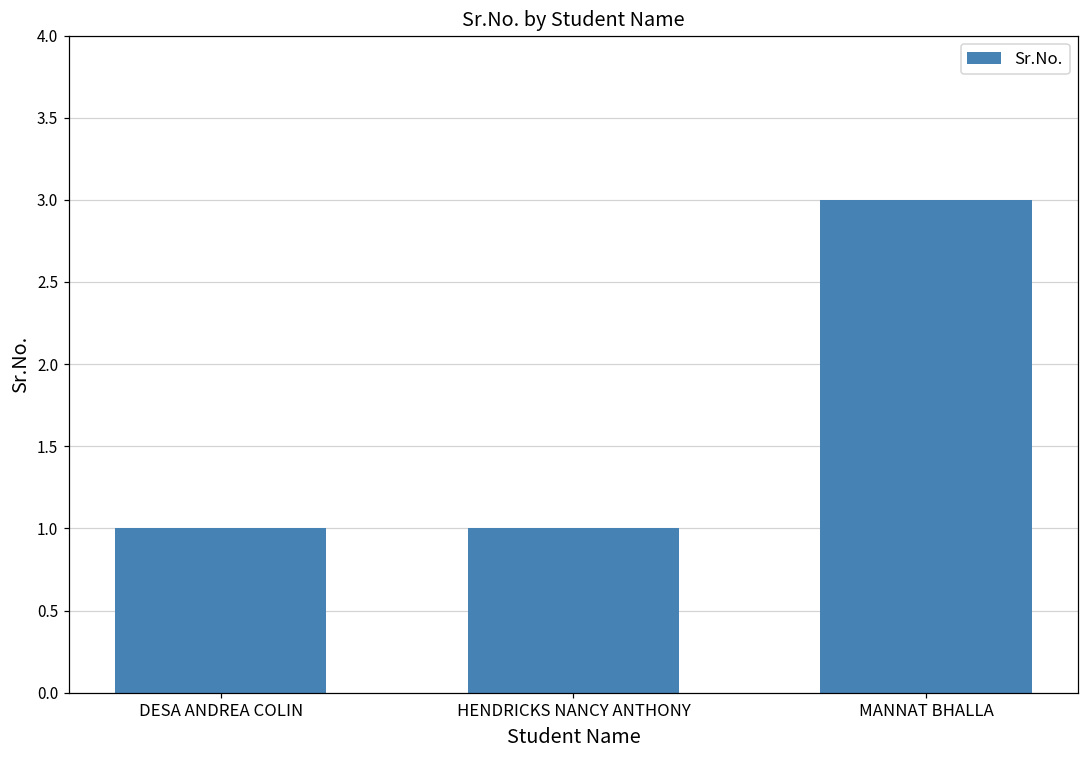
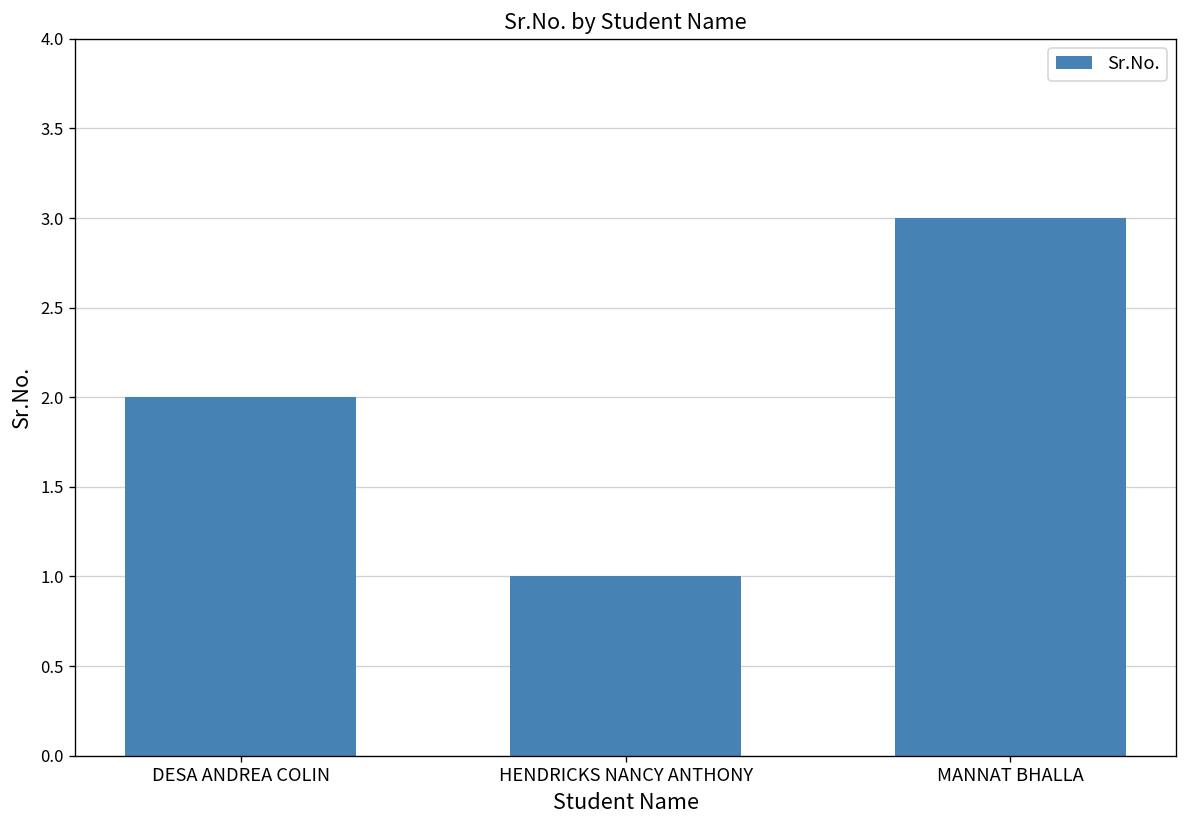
  {
-   "DESA ANDREA COLIN": 1,
+   "DESA ANDREA COLIN": 2,
    "HENDRICKS NANCY ANTHONY": 1,
    "MANNAT BHALLA": 3
  }
